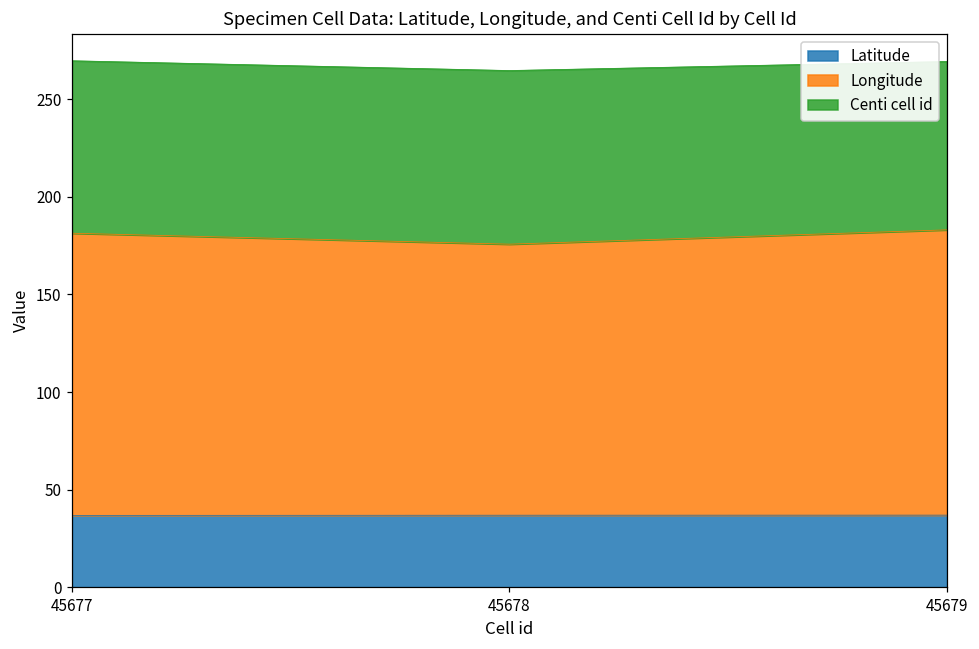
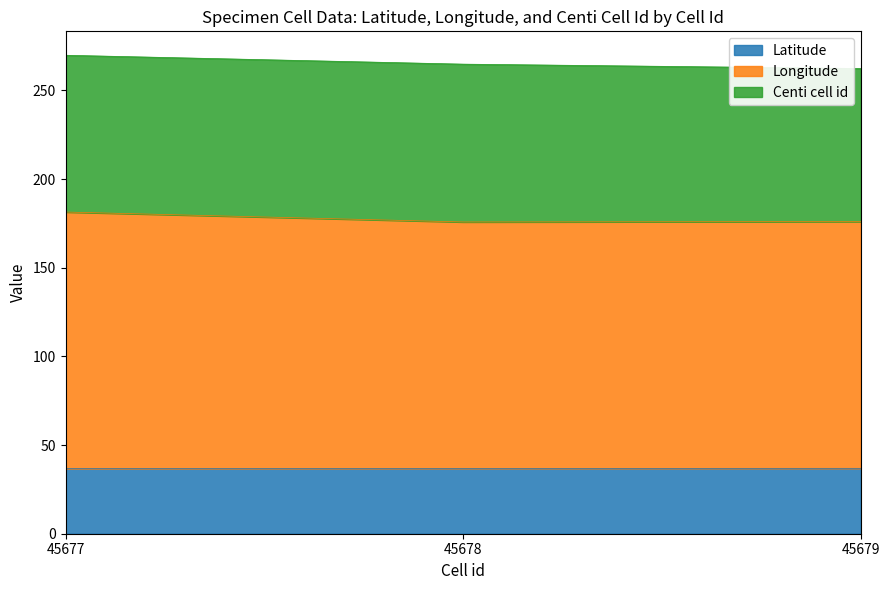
  {
    "Latitude": {
      "45677": 37,
      "45678": 37,
      "45679": 37
    },
    "Longitude": {
      "45677": 145,
      "45678": 139,
-     "45679": 146
+     "45679": 139
    },
    "Centi cell id": {
      "45677": 88,
      "45678": 89,
      "45679": 86
    }
  }
